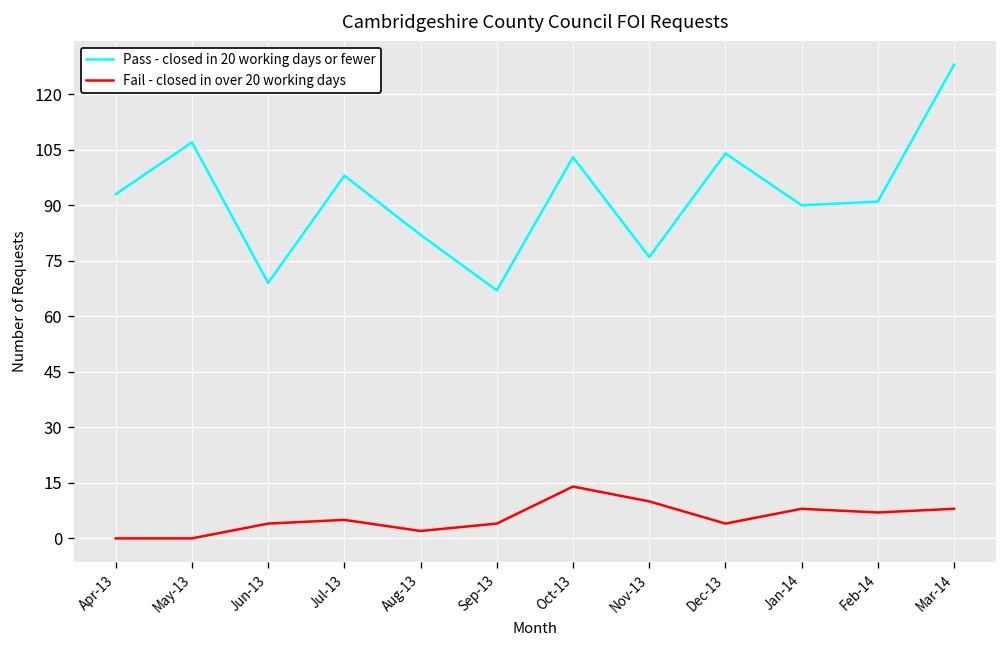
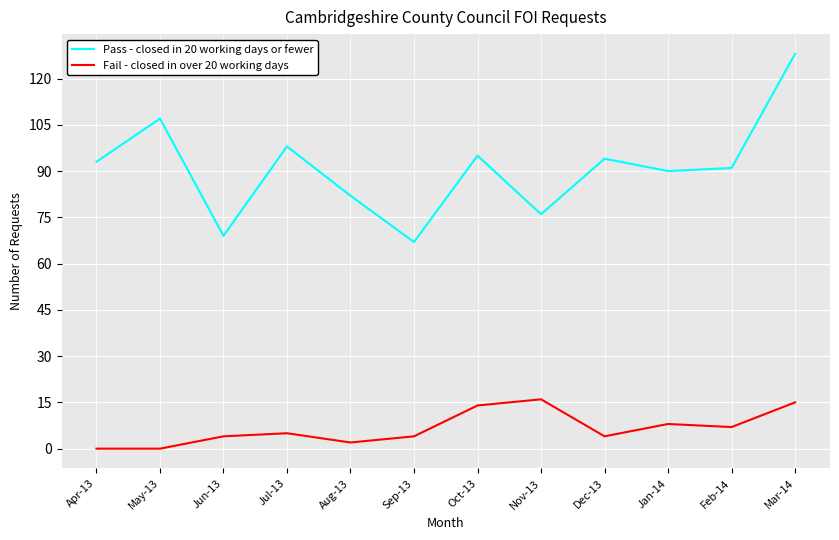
  {
    "Pass - closed in 20 working days or fewer": {
      "Apr-13": 93,
      "May-13": 107,
      "Jun-13": 69,
      "Jul-13": 98,
      "Aug-13": 82,
      "Sep-13": 67,
-     "Oct-13": 103,
+     "Oct-13": 95,
      "Nov-13": 76,
-     "Dec-13": 104,
+     "Dec-13": 94,
      "Jan-14": 90,
      "Feb-14": 91,
      "Mar-14": 128
    },
    "Fail - closed in over 20 working days": {
      "Apr-13": 0,
      "May-13": 0,
      "Jun-13": 4,
      "Jul-13": 5,
      "Aug-13": 2,
      "Sep-13": 4,
      "Oct-13": 14,
-     "Nov-13": 10,
+     "Nov-13": 16,
      "Dec-13": 4,
      "Jan-14": 8,
      "Feb-14": 7,
-     "Mar-14": 8
+     "Mar-14": 15
    }
  }
